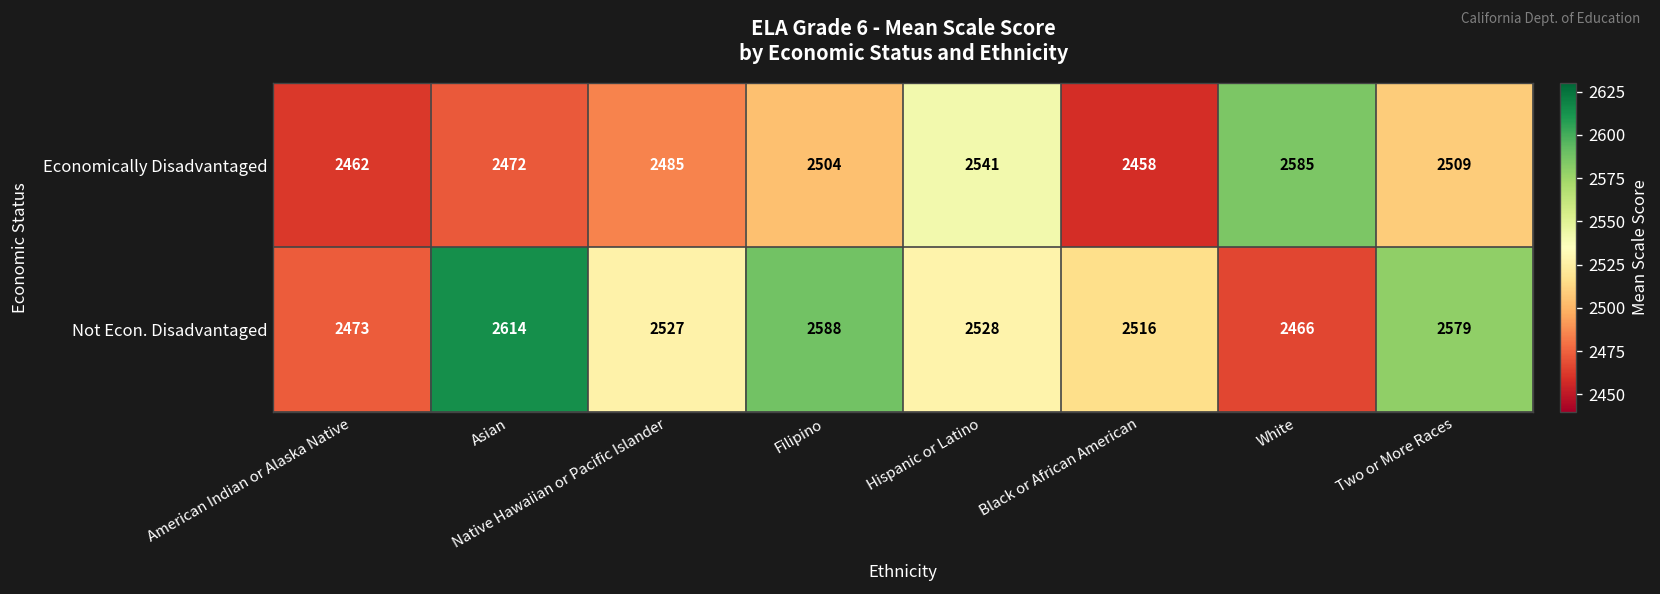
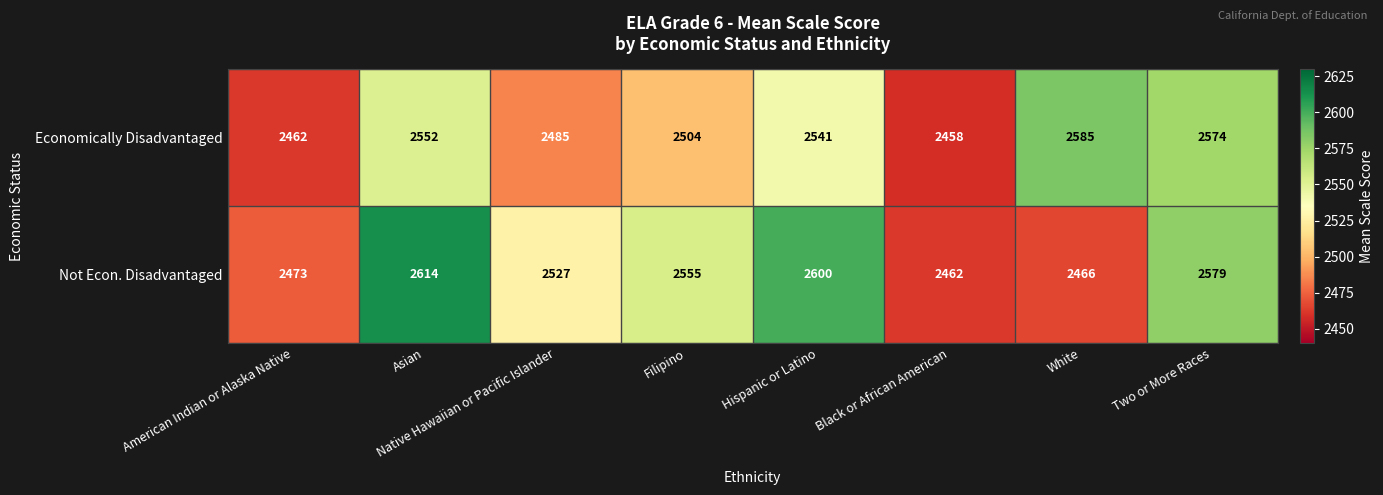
  {
    "Economically Disadvantaged": {
      "American Indian or Alaska Native": 2462,
-     "Asian": 2472,
+     "Asian": 2552,
      "Native Hawaiian or Pacific Islander": 2485,
      "Filipino": 2504,
      "Hispanic or Latino": 2541,
      "Black or African American": 2458,
      "White": 2585,
-     "Two or More Races": 2509
+     "Two or More Races": 2574
    },
    "Not Econ. Disadvantaged": {
      "American Indian or Alaska Native": 2473,
      "Asian": 2614,
      "Native Hawaiian or Pacific Islander": 2527,
-     "Filipino": 2588,
-     "Hispanic or Latino": 2528,
-     "Black or African American": 2516,
+     "Filipino": 2555,
+     "Hispanic or Latino": 2600,
+     "Black or African American": 2462,
      "White": 2466,
      "Two or More Races": 2579
    }
  }
